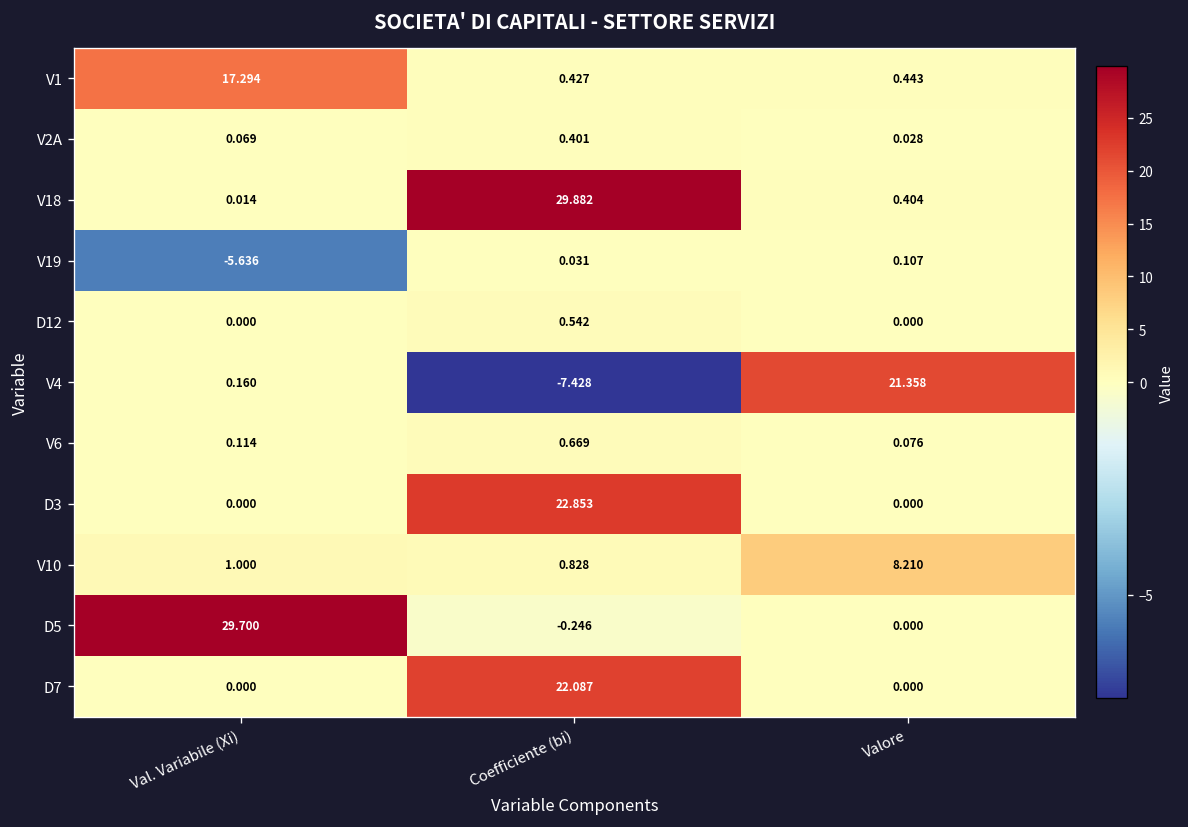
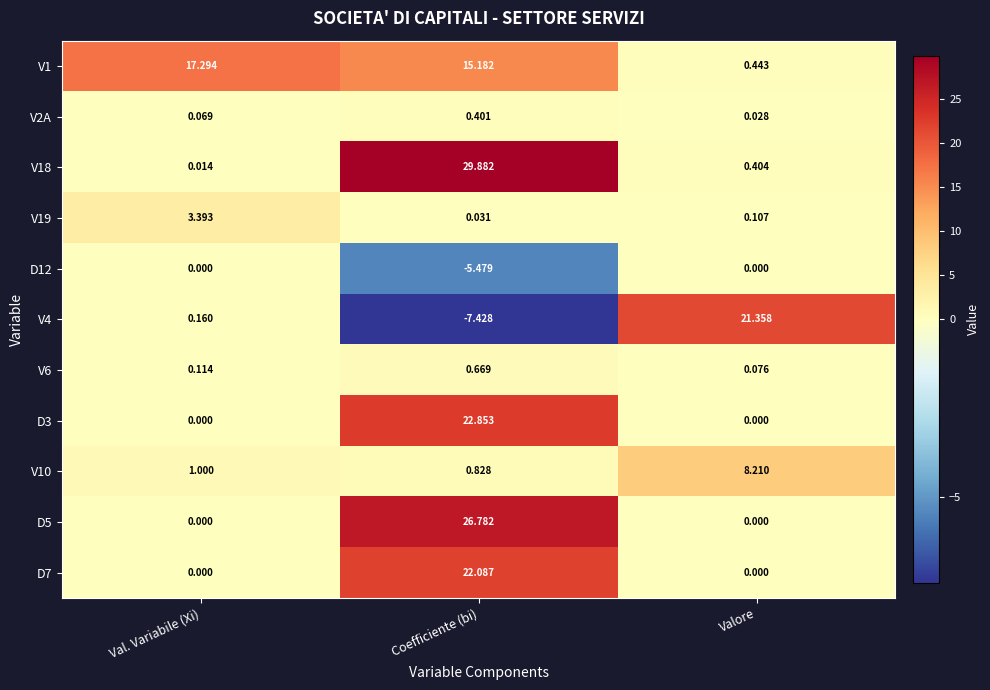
  {
    "V1": {
      "Val. Variabile (Xi)": 17.294,
-     "Coefficiente (bi)": 0.427,
+     "Coefficiente (bi)": 15.182,
      "Valore": 0.443
    },
    "V2A": {
      "Val. Variabile (Xi)": 0.069,
      "Coefficiente (bi)": 0.401,
      "Valore": 0.028
    },
    "V18": {
      "Val. Variabile (Xi)": 0.014,
      "Coefficiente (bi)": 29.882,
      "Valore": 0.404
    },
    "V19": {
-     "Val. Variabile (Xi)": -5.636,
+     "Val. Variabile (Xi)": 3.393,
      "Coefficiente (bi)": 0.031,
      "Valore": 0.107
    },
    "D12": {
      "Val. Variabile (Xi)": 0.000,
-     "Coefficiente (bi)": 0.542,
+     "Coefficiente (bi)": -5.479,
      "Valore": 0.000
    },
    "V4": {
      "Val. Variabile (Xi)": 0.160,
      "Coefficiente (bi)": -7.428,
      "Valore": 21.358
    },
    "V6": {
      "Val. Variabile (Xi)": 0.114,
      "Coefficiente (bi)": 0.669,
      "Valore": 0.076
    },
    "D3": {
      "Val. Variabile (Xi)": 0.000,
      "Coefficiente (bi)": 22.853,
      "Valore": 0.000
    },
    "V10": {
      "Val. Variabile (Xi)": 1.000,
      "Coefficiente (bi)": 0.828,
      "Valore": 8.210
    },
    "D5": {
-     "Val. Variabile (Xi)": 29.700,
-     "Coefficiente (bi)": -0.246,
+     "Val. Variabile (Xi)": 0.000,
+     "Coefficiente (bi)": 26.782,
      "Valore": 0.000
    },
    "D7": {
      "Val. Variabile (Xi)": 0.000,
      "Coefficiente (bi)": 22.087,
      "Valore": 0.000
    }
  }
